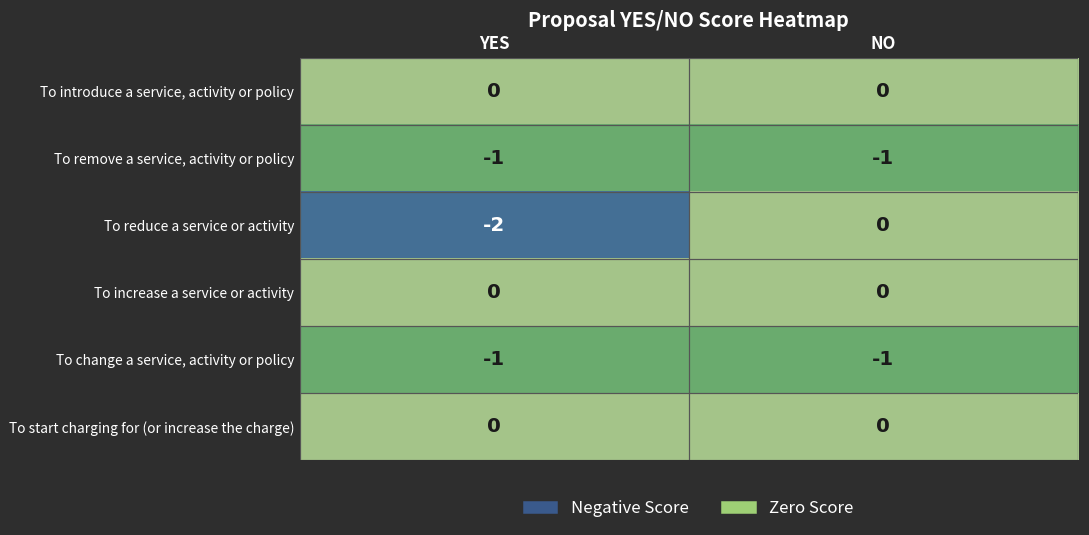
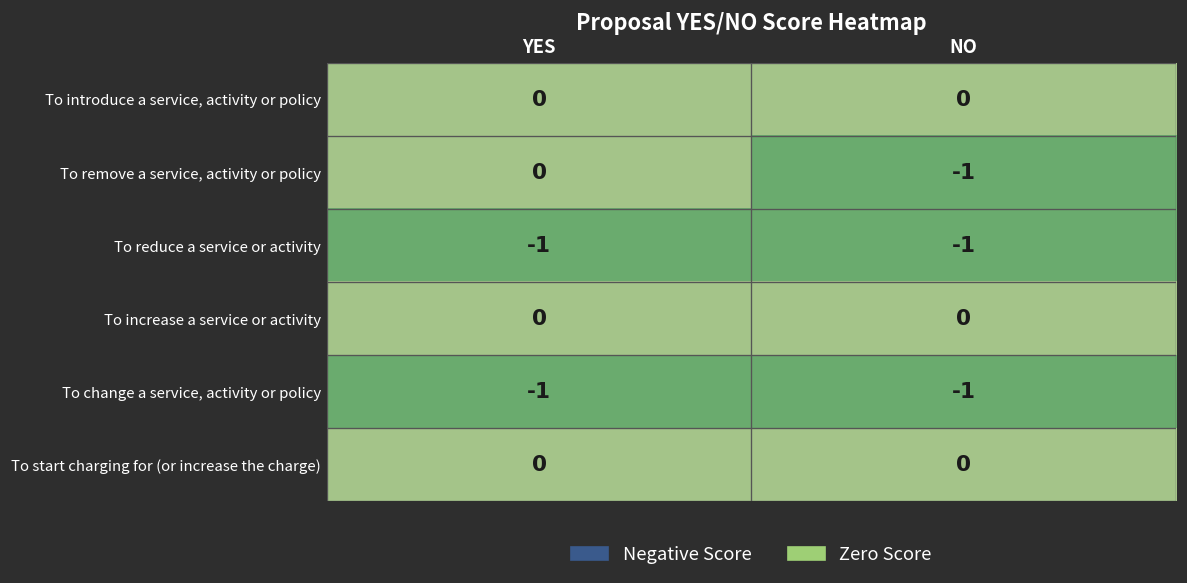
  {
    "To introduce a service, activity or policy": {
      "YES": 0,
      "NO": 0
    },
    "To remove a service, activity or policy": {
-     "YES": -1,
+     "YES": 0,
      "NO": -1
    },
    "To reduce a service or activity": {
-     "YES": -2,
-     "NO": 0
+     "YES": -1,
+     "NO": -1
    },
    "To increase a service or activity": {
      "YES": 0,
      "NO": 0
    },
    "To change a service, activity or policy": {
      "YES": -1,
      "NO": -1
    },
    "To start charging for (or increase the charge)": {
      "YES": 0,
      "NO": 0
    }
  }
